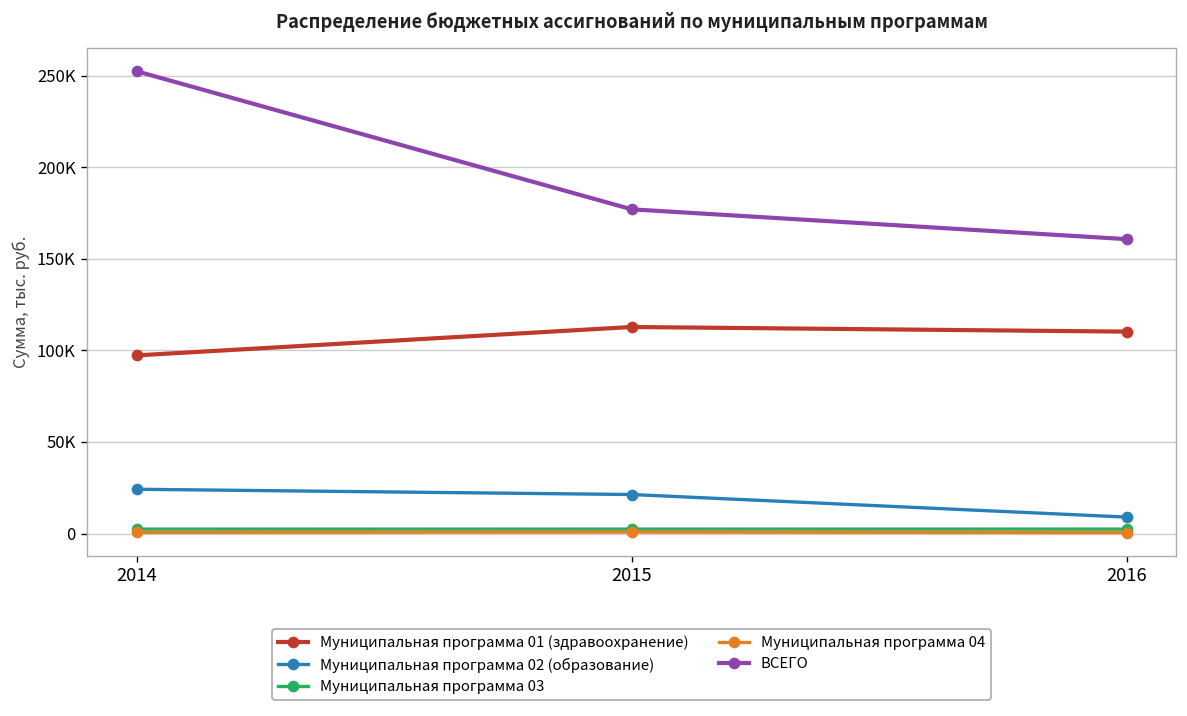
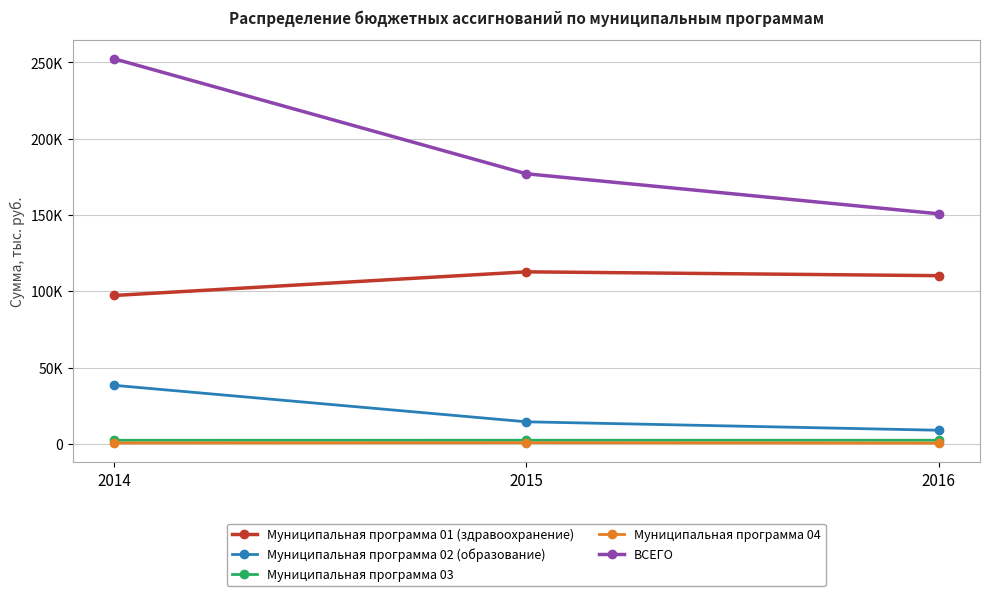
  {
    "Муниципальная программа 01 (здравоохранение)": {
      "2014": 97000,
      "2015": 113000,
      "2016": 110000
    },
    "Муниципальная программа 02 (образование)": {
-     "2014": 24000,
-     "2015": 21000,
+     "2014": 38000,
+     "2015": 14000,
      "2016": 9000
    },
    "Муниципальная программа 03": {
      "2014": 2000,
      "2016": 2000
    },
    "Муниципальная программа 04": {
      "2014": 1000,
      "2016": 1000
    },
    "ВСЕГО": {
      "2014": 252000,
      "2015": 177000,
-     "2016": 161000
+     "2016": 151000
    }
  }
